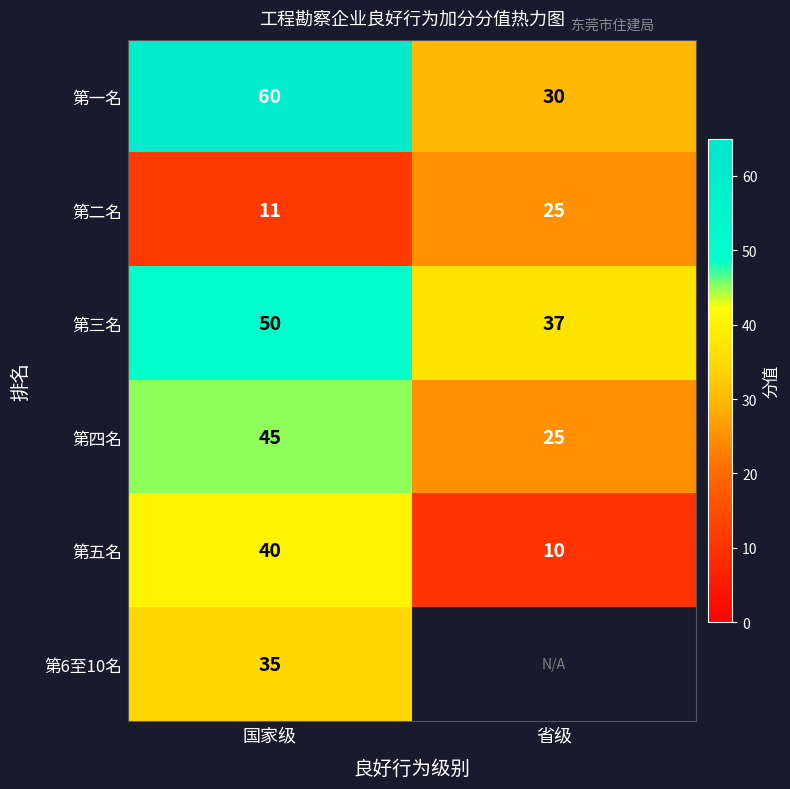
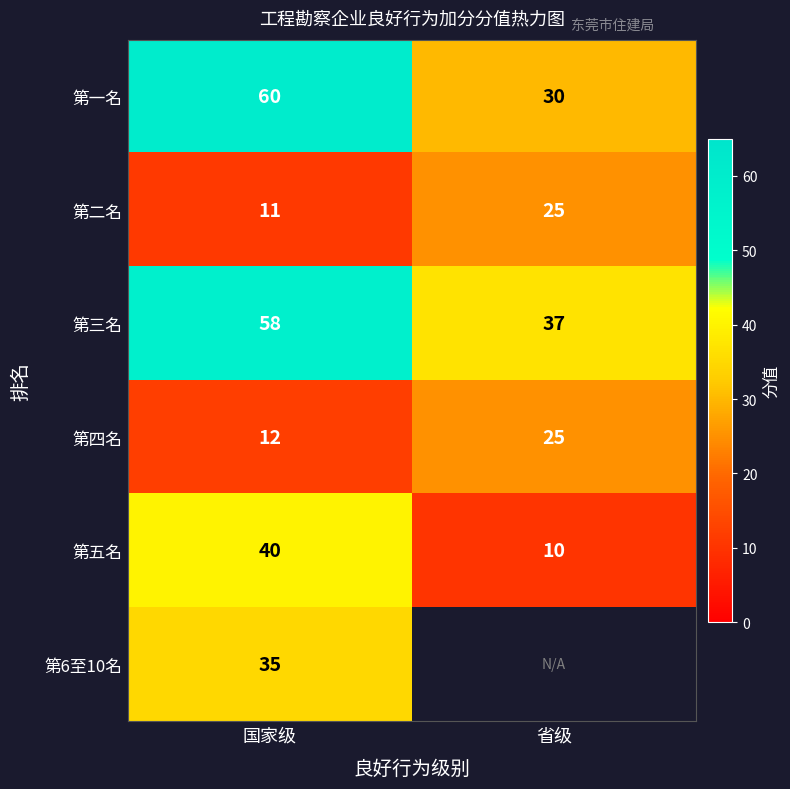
  {
    "第一名": {
      "国家级": 60,
      "省级": 30
    },
    "第二名": {
      "国家级": 11,
      "省级": 25
    },
    "第三名": {
-     "国家级": 50,
+     "国家级": 58,
      "省级": 37
    },
    "第四名": {
-     "国家级": 45,
+     "国家级": 12,
      "省级": 25
    },
    "第五名": {
      "国家级": 40,
      "省级": 10
    },
    "第6至10名": {
      "国家级": 35
    }
  }
